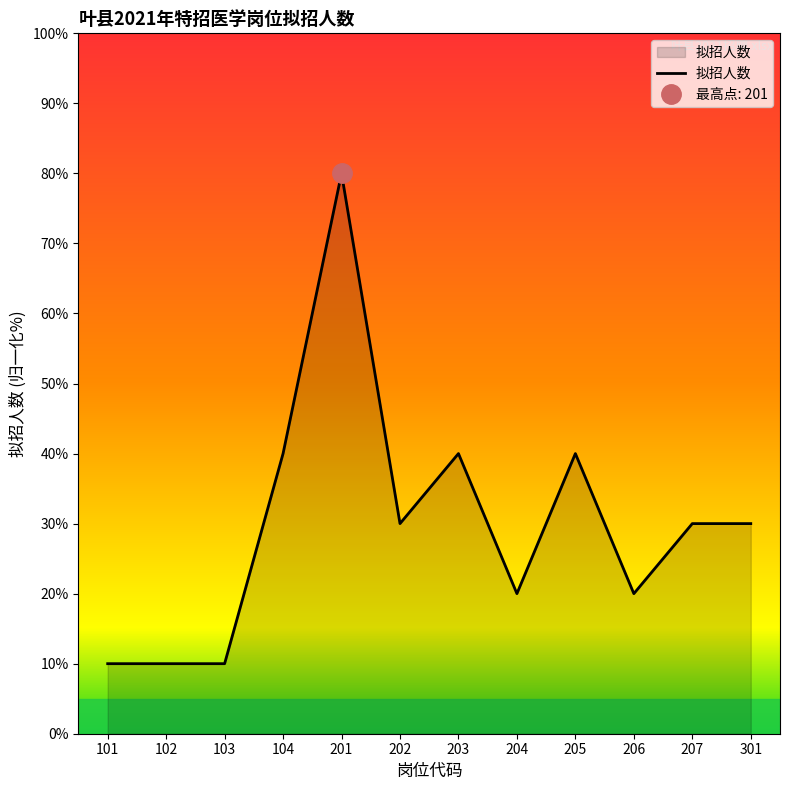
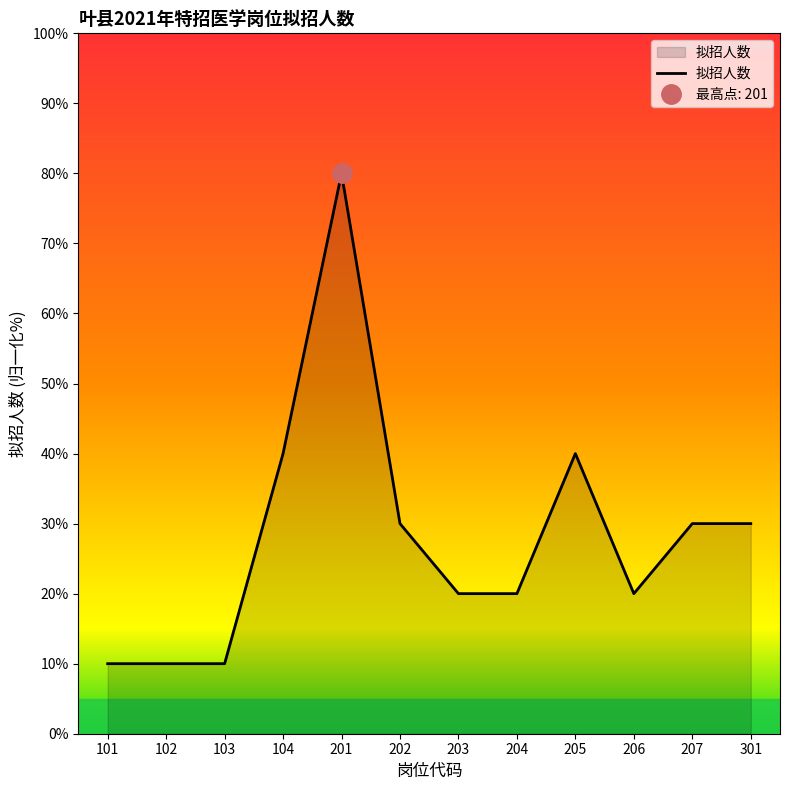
  {
    "拟招人数": {
      "101": "10%",
      "102": "10%",
      "103": "10%",
      "104": "40%",
      "202": "30%",
-     "203": "40%",
+     "203": "20%",
      "204": "20%",
      "205": "40%",
      "206": "20%",
      "207": "30%",
      "301": "30%"
    }
  }
